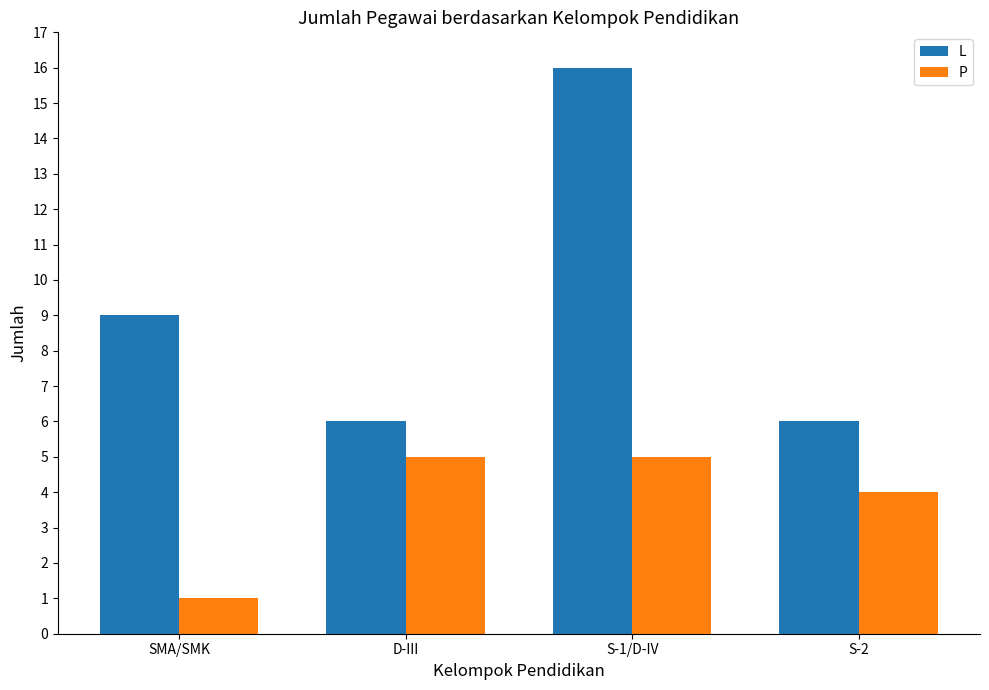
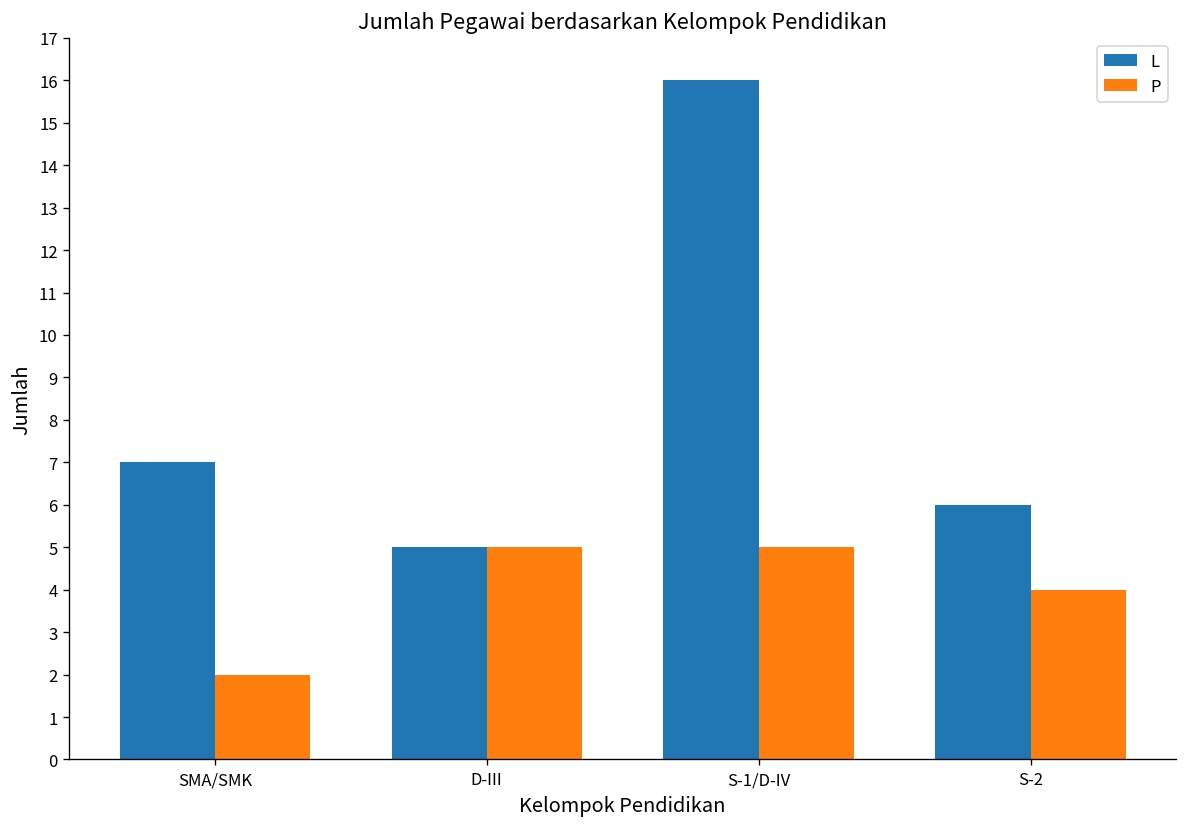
  {
    "L": {
-     "SMA/SMK": 9,
-     "D-III": 6,
+     "SMA/SMK": 7,
+     "D-III": 5,
      "S-1/D-IV": 16,
      "S-2": 6
    },
    "P": {
-     "SMA/SMK": 1,
+     "SMA/SMK": 2,
      "D-III": 5,
      "S-1/D-IV": 5,
      "S-2": 4
    }
  }
